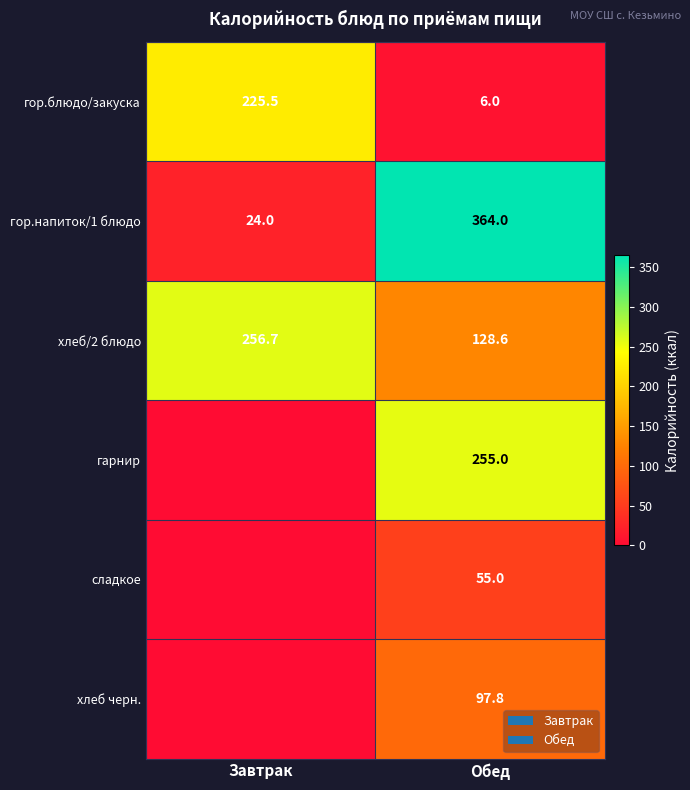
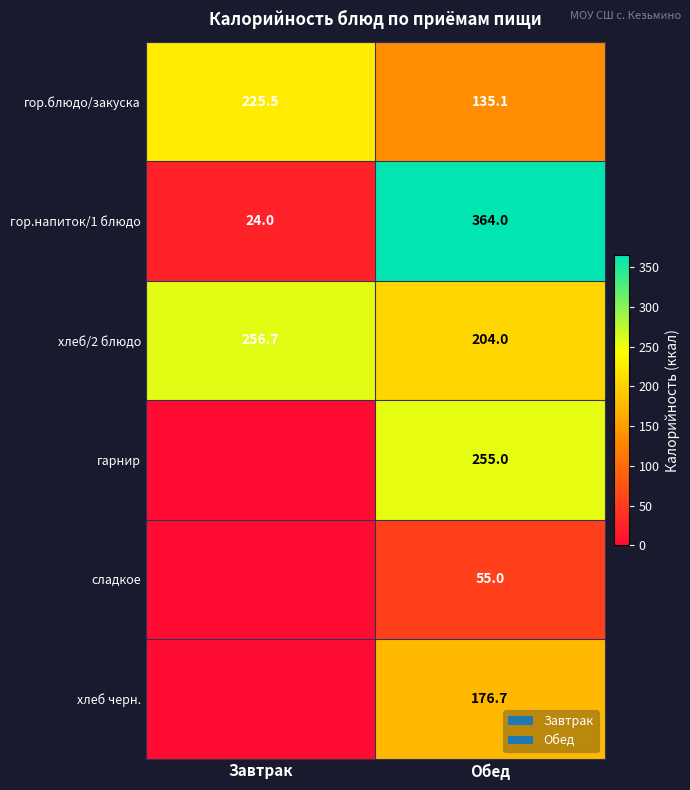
  {
    "гор.блюдо/закуска": {
      "Завтрак": 225.5,
-     "Обед": 6.0
+     "Обед": 135.1
    },
    "гор.напиток/1 блюдо": {
      "Завтрак": 24.0,
      "Обед": 364.0
    },
    "хлеб/2 блюдо": {
      "Завтрак": 256.7,
-     "Обед": 128.6
+     "Обед": 204.0
    },
    "гарнир": {
      "Обед": 255.0
    },
    "сладкое": {
      "Обед": 55.0
    },
    "хлеб черн.": {
-     "Обед": 97.8
+     "Обед": 176.7
    }
  }
